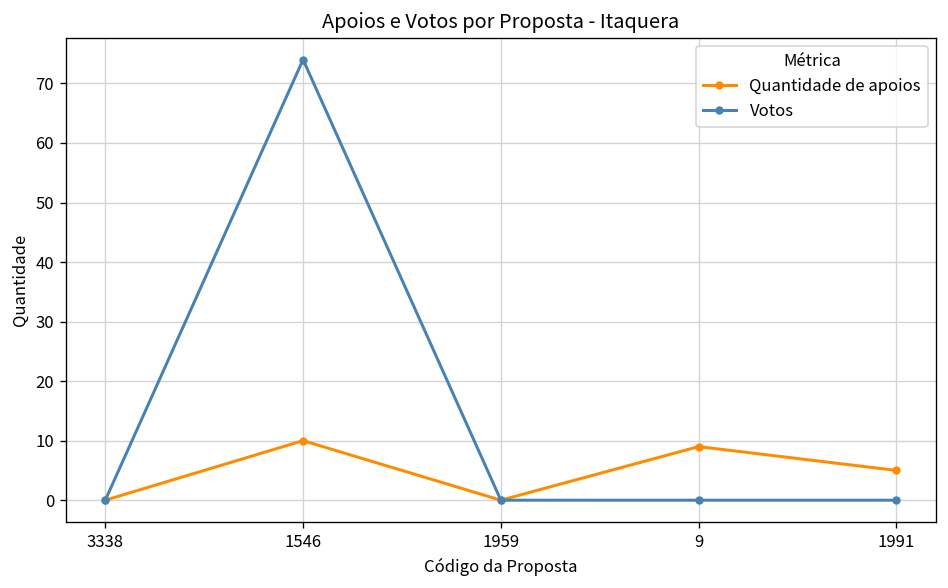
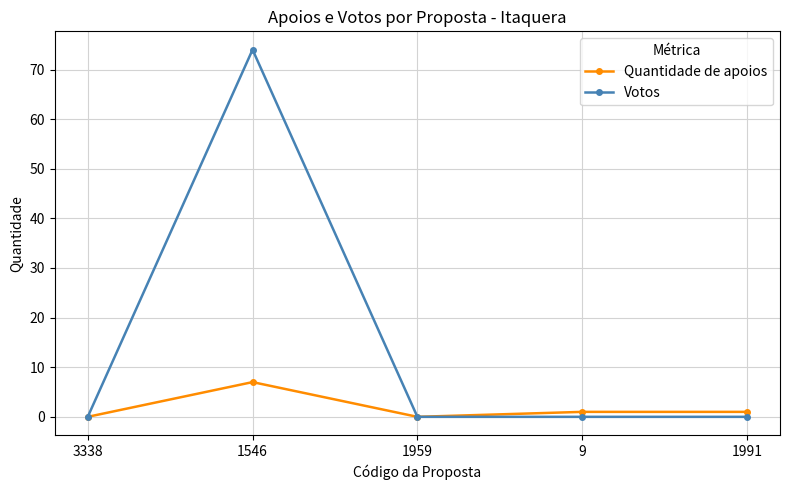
  {
    "Quantidade de apoios": {
-     "1546": 10,
-     "9": 9,
-     "1991": 5
+     "1546": 7,
+     "9": 1,
+     "1991": 1
    },
    "Votos": {
      "1546": 74,
      "9": 0,
      "1991": 0
    }
  }
